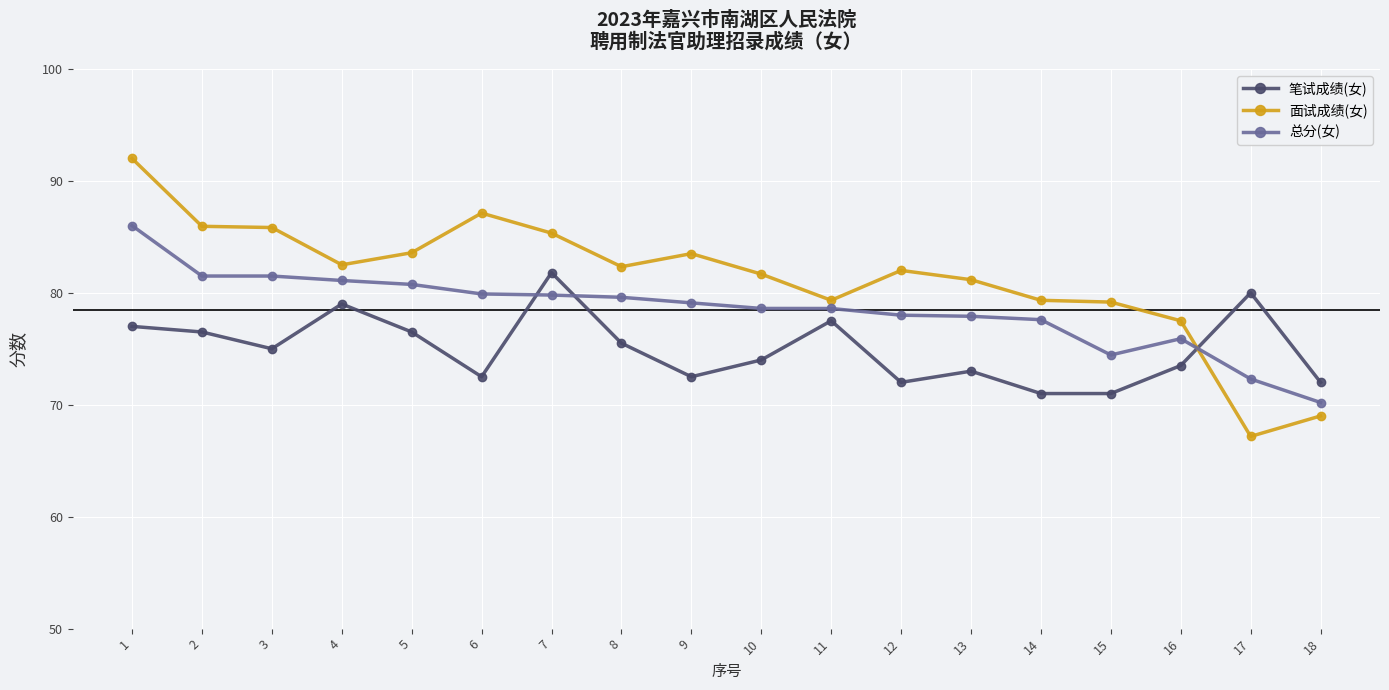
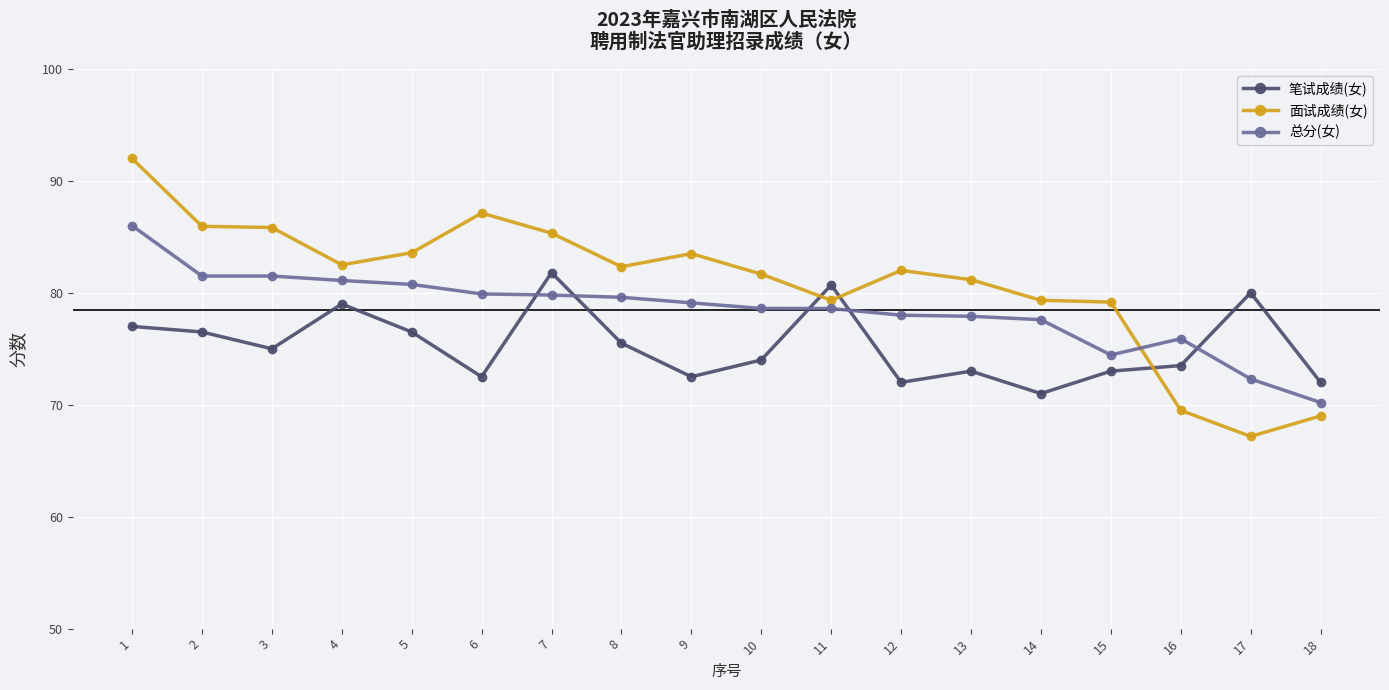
  {
    "笔试成绩(女)": {
      "1": 77.0,
      "2": 76.5,
      "3": 75.0,
      "4": 79.0,
      "5": 76.5,
      "6": 72.5,
      "7": 81.8,
      "8": 75.5,
      "9": 72.5,
      "10": 74.0,
-     "11": 77.5,
+     "11": 80.7,
      "12": 72.0,
      "13": 73.0,
      "14": 71.0,
-     "15": 71,
+     "15": 73,
      "16": 73.5,
      "17": 80.0,
      "18": 72.0
    },
    "面试成绩(女)": {
      "1": 92.0,
      "2": 85.9,
      "3": 85.8,
      "4": 82.5,
      "5": 83.6,
      "6": 87.1,
      "7": 85.3,
      "8": 82.3,
      "9": 83.5,
      "10": 81.7,
      "11": 79.3,
      "12": 82.0,
      "13": 81.2,
      "14": 79.3,
      "15": 79.2,
-     "16": 77.5,
+     "16": 69.5,
      "17": 67.2,
      "18": 69.0
    },
    "总分(女)": {
      "1": 86.0,
      "2": 81.5,
      "3": 81.5,
      "4": 81.1,
      "5": 80.7,
      "6": 79.9,
      "7": 79.8,
      "8": 79.6,
      "9": 79.1,
      "10": 78.6,
      "11": 78.6,
      "12": 78.0,
      "13": 77.9,
      "14": 77.6,
      "15": 74.4,
      "16": 75.9,
      "17": 72.3,
      "18": 70.2
    }
  }
